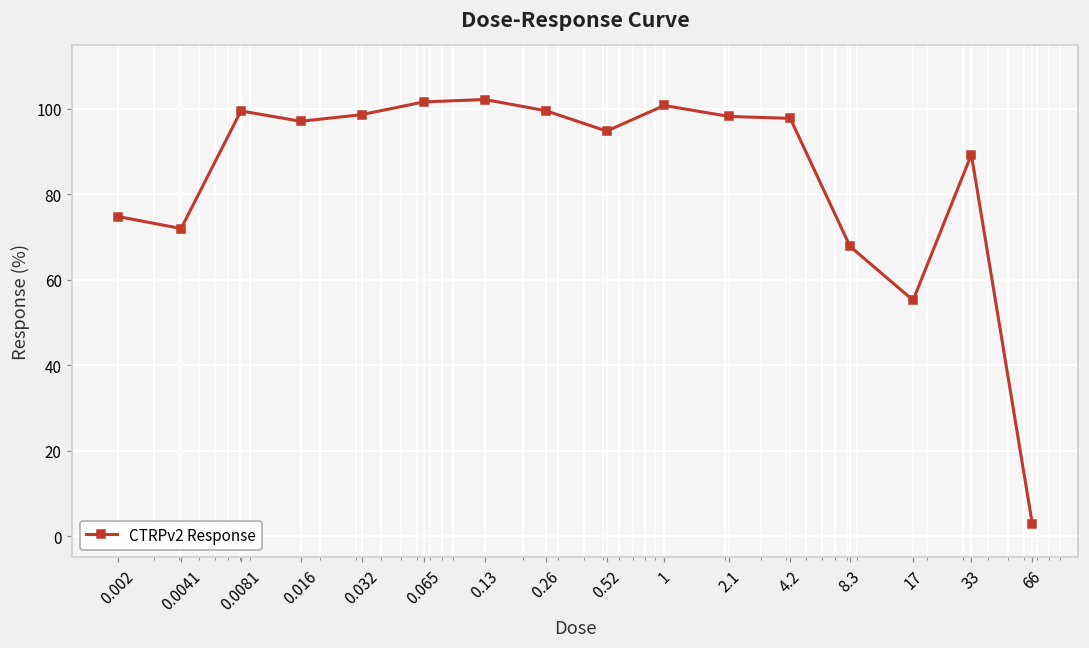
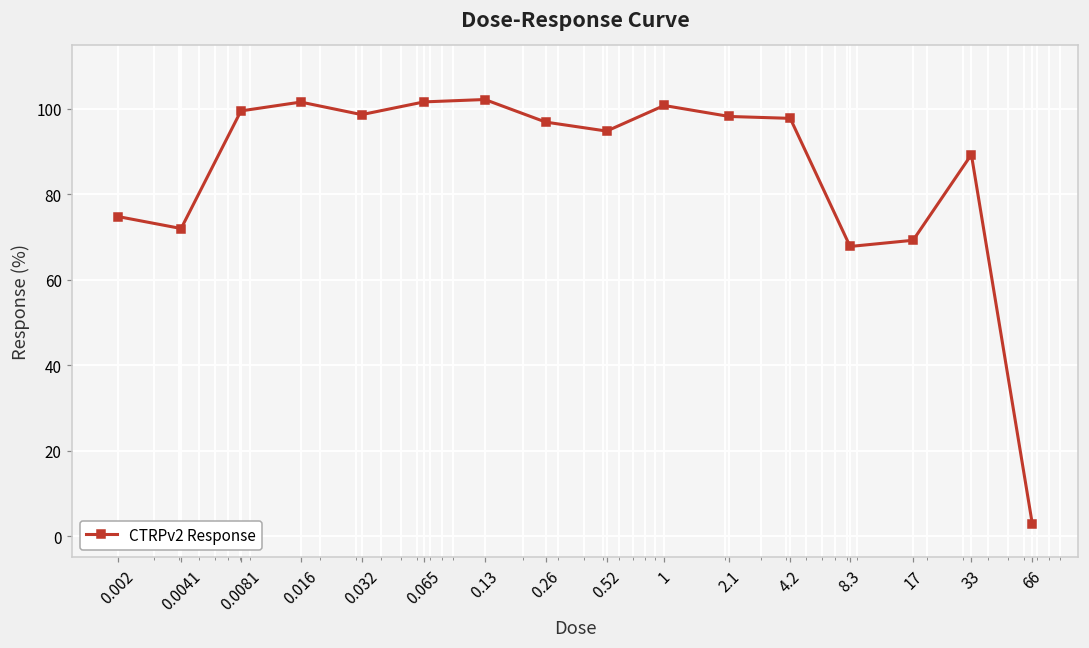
  {
    "0.002": 75,
    "0.0041": 72,
    "0.0081": 100,
-   "0.016": 97,
+   "0.016": 102,
    "0.032": 99,
    "0.065": 102,
    "0.13": 102,
-   "0.26": 100,
+   "0.26": 97,
    "0.52": 95,
    "1": 101,
    "2.1": 98,
    "4.2": 98,
    "8.3": 68,
-   "17": 55,
+   "17": 69,
    "33": 89,
    "66": 3
  }
